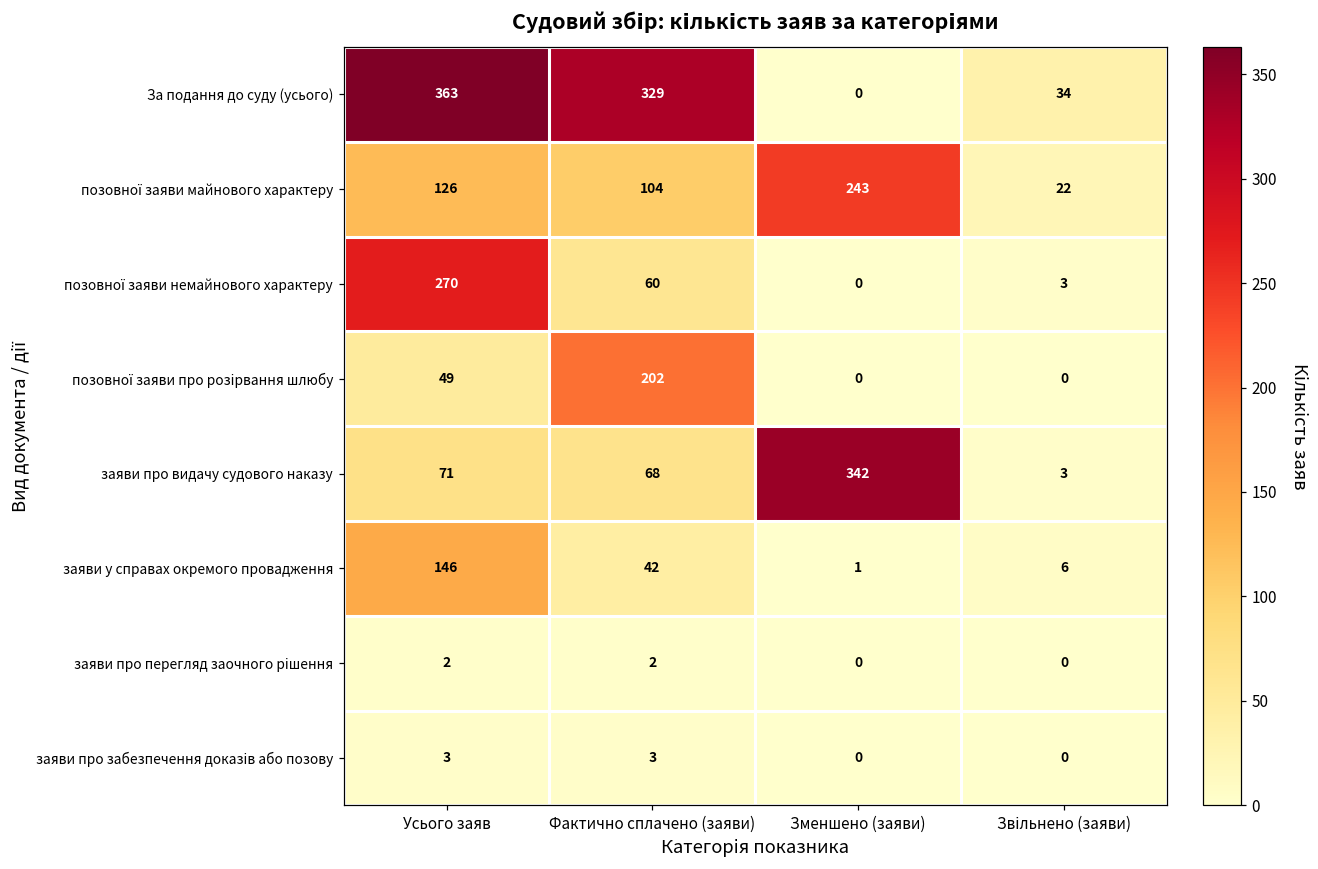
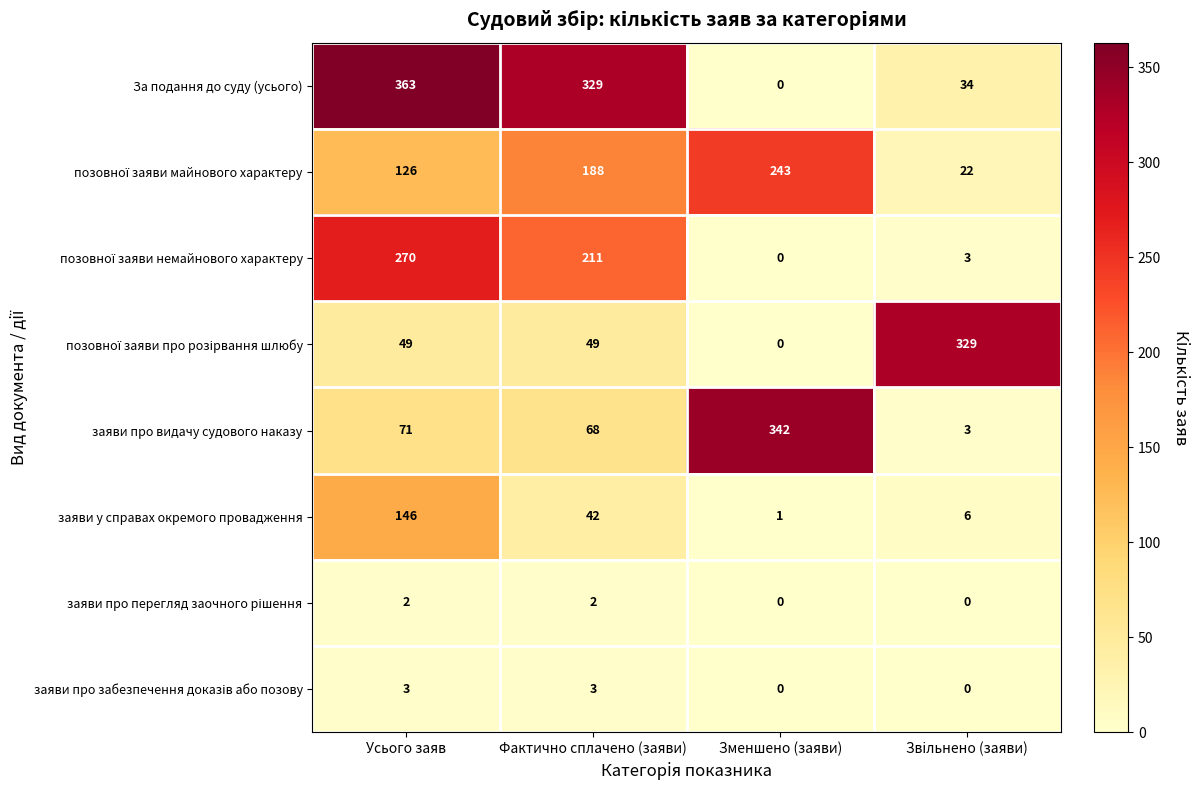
  {
    "За подання до суду (усього)": {
      "Усього заяв": 363,
      "Фактично сплачено (заяви)": 329,
      "Зменшено (заяви)": 0,
      "Звільнено (заяви)": 34
    },
    "позовної заяви майнового характеру": {
      "Усього заяв": 126,
-     "Фактично сплачено (заяви)": 104,
+     "Фактично сплачено (заяви)": 188,
      "Зменшено (заяви)": 243,
      "Звільнено (заяви)": 22
    },
    "позовної заяви немайнового характеру": {
      "Усього заяв": 270,
-     "Фактично сплачено (заяви)": 60,
+     "Фактично сплачено (заяви)": 211,
      "Зменшено (заяви)": 0,
      "Звільнено (заяви)": 3
    },
    "позовної заяви про розірвання шлюбу": {
      "Усього заяв": 49,
-     "Фактично сплачено (заяви)": 202,
+     "Фактично сплачено (заяви)": 49,
      "Зменшено (заяви)": 0,
-     "Звільнено (заяви)": 0
+     "Звільнено (заяви)": 329
    },
    "заяви про видачу судового наказу": {
      "Усього заяв": 71,
      "Фактично сплачено (заяви)": 68,
      "Зменшено (заяви)": 342,
      "Звільнено (заяви)": 3
    },
    "заяви у справах окремого провадження": {
      "Усього заяв": 146,
      "Фактично сплачено (заяви)": 42,
      "Зменшено (заяви)": 1,
      "Звільнено (заяви)": 6
    },
    "заяви про перегляд заочного рішення": {
      "Усього заяв": 2,
      "Фактично сплачено (заяви)": 2,
      "Зменшено (заяви)": 0,
      "Звільнено (заяви)": 0
    },
    "заяви про забезпечення доказів або позову": {
      "Усього заяв": 3,
      "Фактично сплачено (заяви)": 3,
      "Зменшено (заяви)": 0,
      "Звільнено (заяви)": 0
    }
  }
